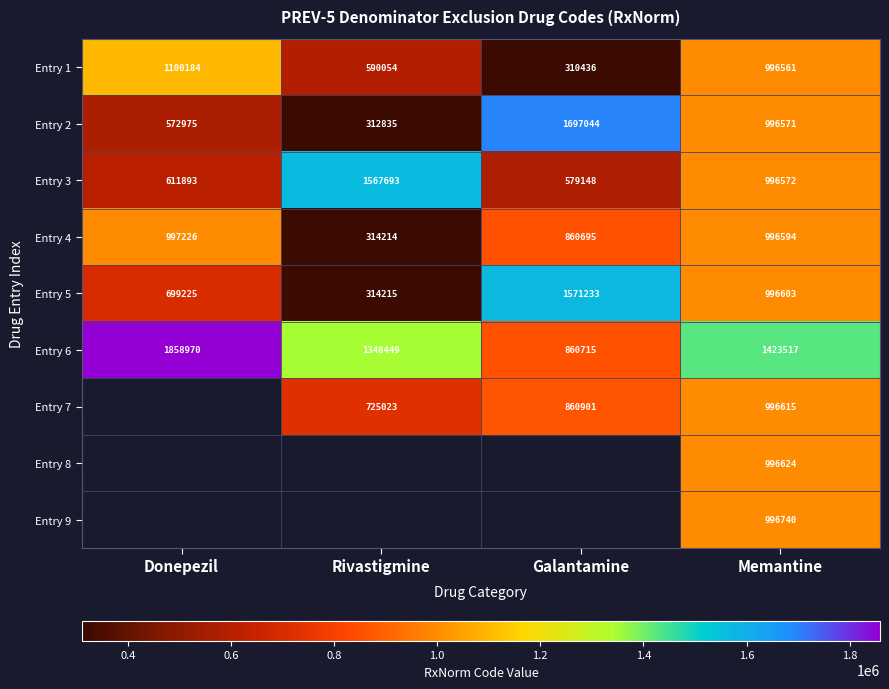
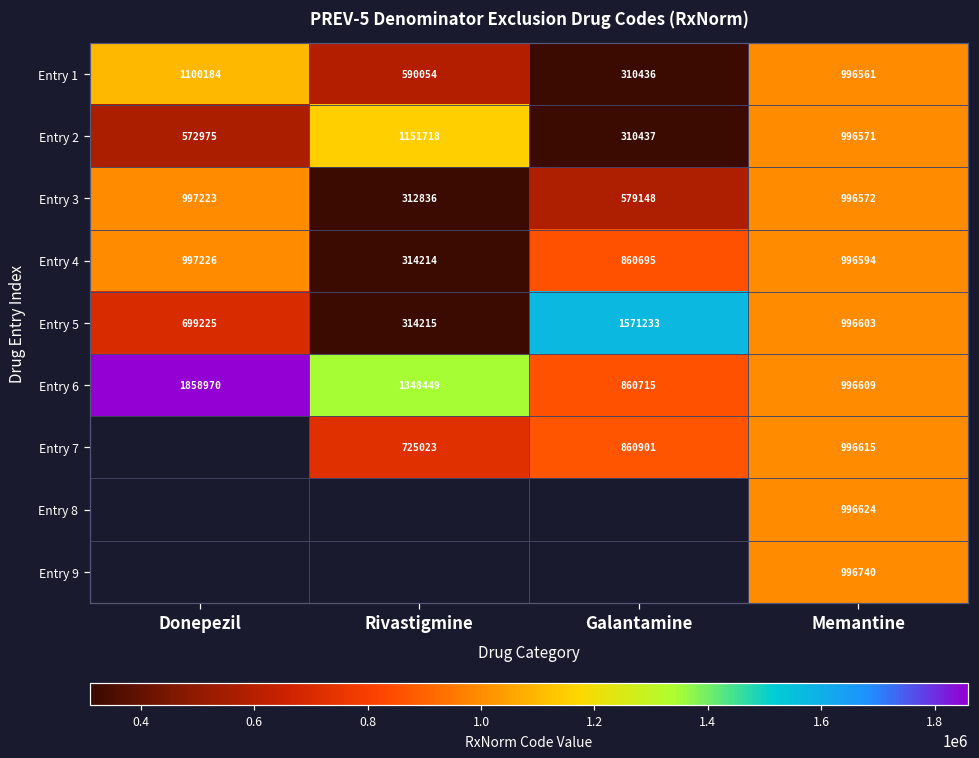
  {
    "Entry 1": {
      "Donepezil": 1100184,
      "Rivastigmine": 590054,
      "Galantamine": 310436,
      "Memantine": 996561
    },
    "Entry 2": {
      "Donepezil": 572975,
-     "Rivastigmine": 312835,
-     "Galantamine": 1697044,
+     "Rivastigmine": 1151718,
+     "Galantamine": 310437,
      "Memantine": 996571
    },
    "Entry 3": {
-     "Donepezil": 611893,
-     "Rivastigmine": 1567693,
+     "Donepezil": 997223,
+     "Rivastigmine": 312836,
      "Galantamine": 579148,
      "Memantine": 996572
    },
    "Entry 4": {
      "Donepezil": 997226,
      "Rivastigmine": 314214,
      "Galantamine": 860695,
      "Memantine": 996594
    },
    "Entry 5": {
      "Donepezil": 699225,
      "Rivastigmine": 314215,
      "Galantamine": 1571233,
      "Memantine": 996603
    },
    "Entry 6": {
      "Donepezil": 1858970,
      "Rivastigmine": 1348449,
      "Galantamine": 860715,
-     "Memantine": 1423517
+     "Memantine": 996609
    },
    "Entry 7": {
      "Rivastigmine": 725023,
      "Galantamine": 860901,
      "Memantine": 996615
    },
    "Entry 8": {
      "Memantine": 996624
    },
    "Entry 9": {
      "Memantine": 996740
    }
  }
